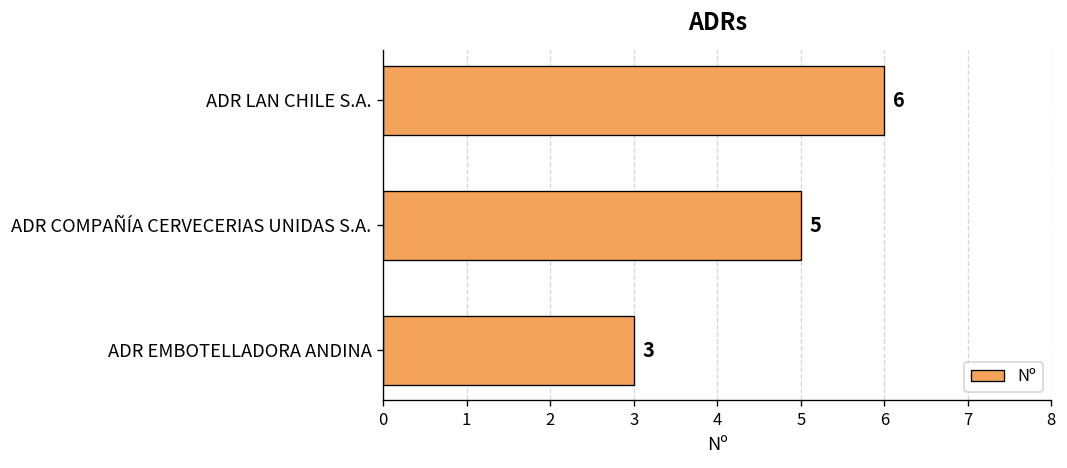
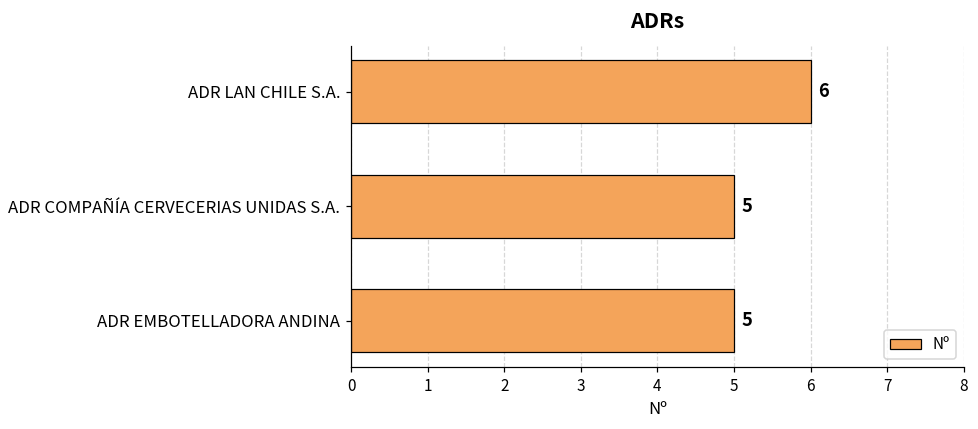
  {
    "ADR LAN CHILE S.A.": 6,
    "ADR COMPAÑÍA CERVECERIAS UNIDAS S.A.": 5,
-   "ADR EMBOTELLADORA ANDINA": 3
+   "ADR EMBOTELLADORA ANDINA": 5
  }
